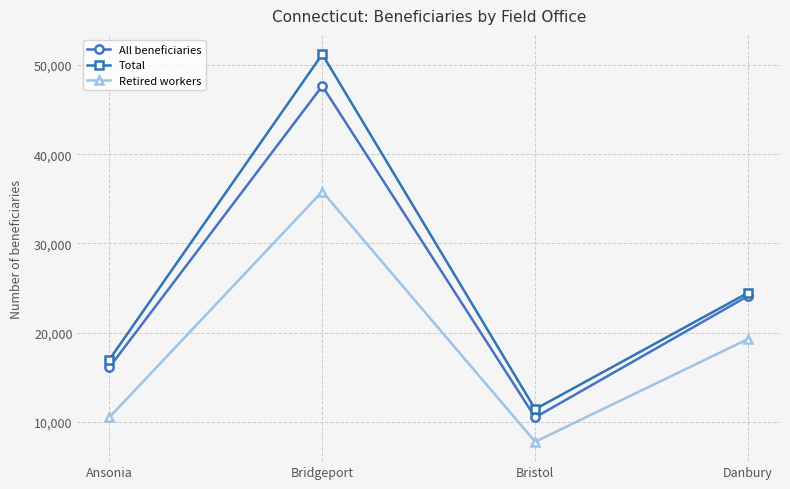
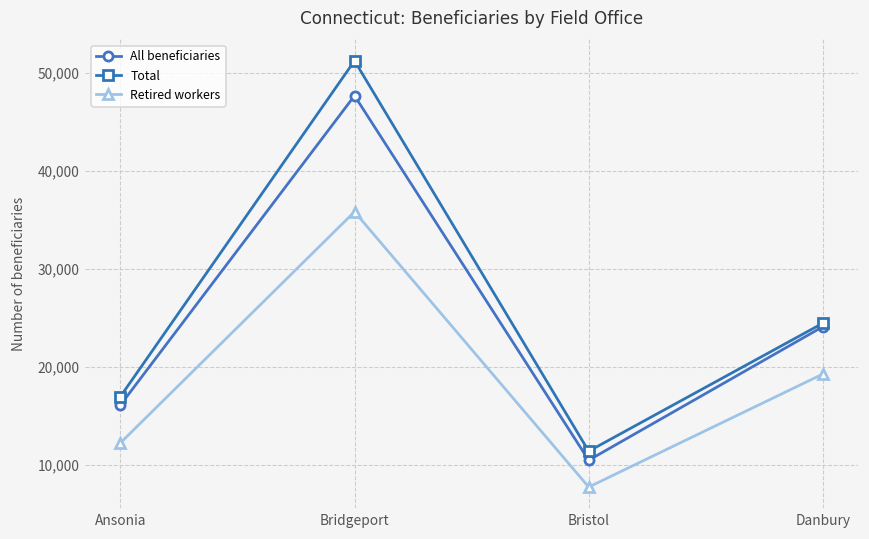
  {
    "Retired workers": {
-     "Ansonia": "11,000",
+     "Ansonia": "12,000",
      "Bridgeport": "36,000",
      "Bristol": "8,000",
      "Danbury": "19,000"
    }
  }
